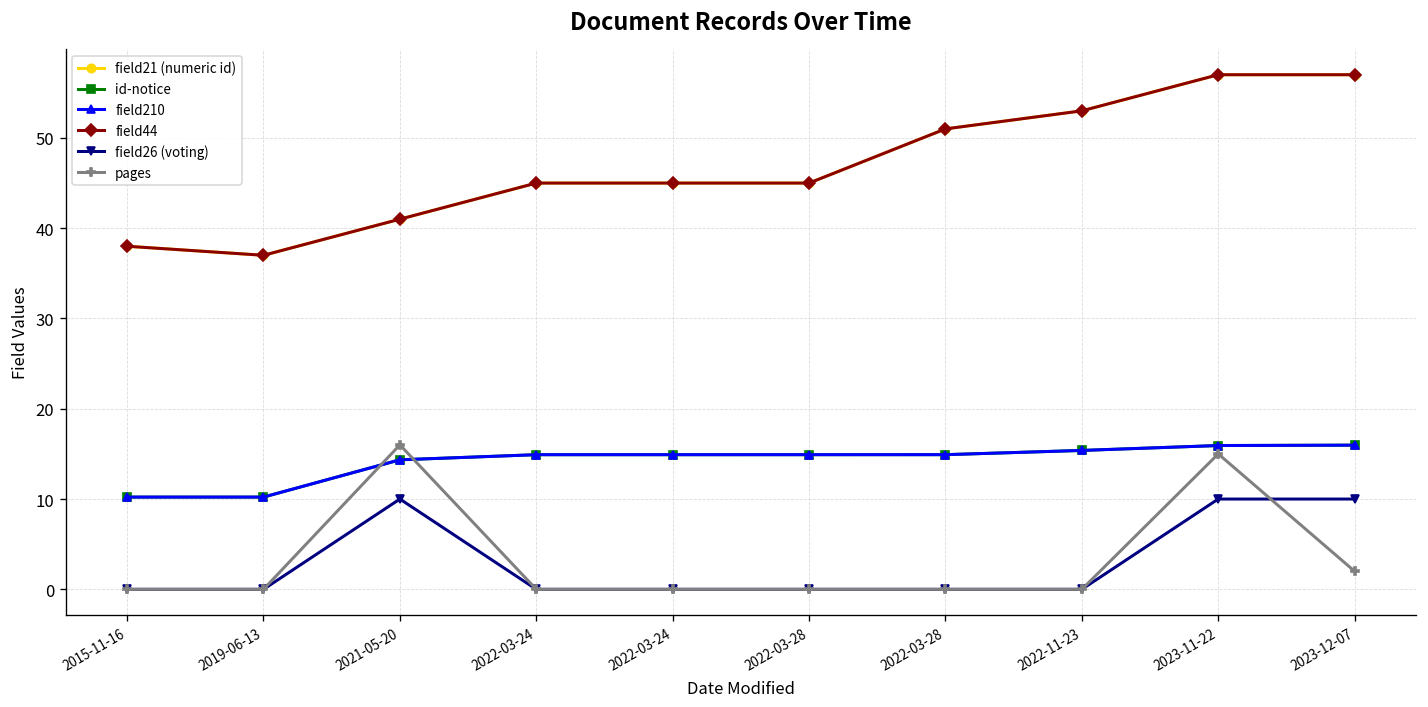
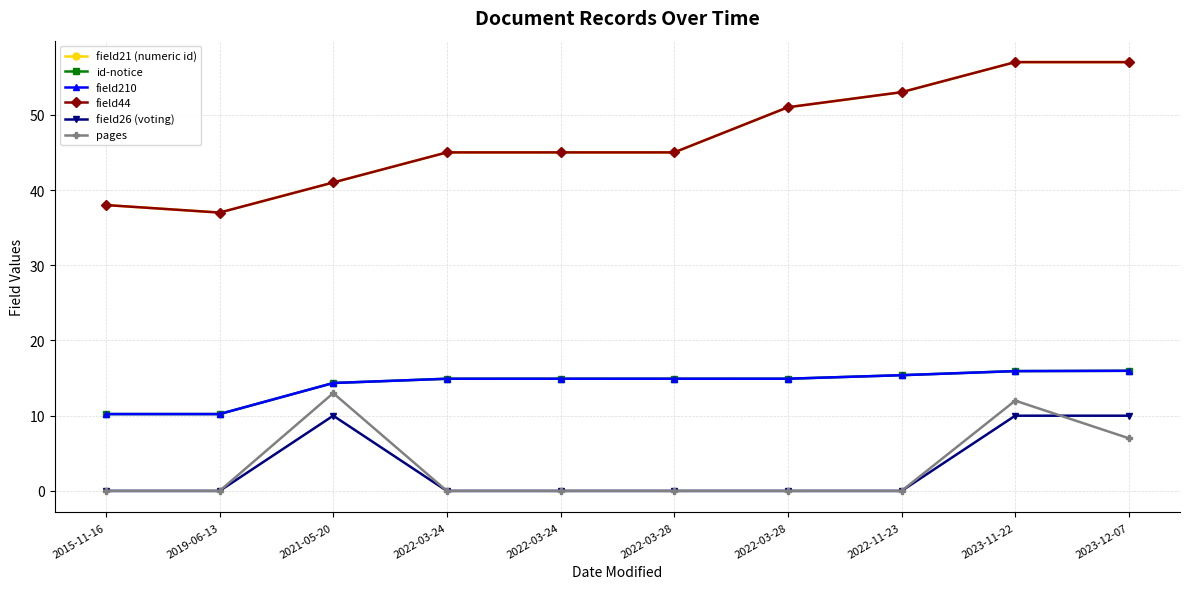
  {
    "field44": {
      "2015-11-16": 38,
      "2019-06-13": 37,
      "2021-05-20": 41,
      "2022-11-23": 53,
      "2023-11-22": 57,
      "2023-12-07": 57
    },
    "field210": {
      "2015-11-16": 10,
      "2019-06-13": 10,
      "2021-05-20": 14,
      "2022-11-23": 15,
      "2023-11-22": 16,
      "2023-12-07": 16
    },
    "field26 (voting)": {
      "2021-05-20": 10,
      "2023-11-22": 10,
      "2023-12-07": 10
    },
    "pages": {
-     "2021-05-20": 16,
-     "2023-11-22": 15,
-     "2023-12-07": 2
+     "2021-05-20": 13,
+     "2023-11-22": 12,
+     "2023-12-07": 7
    }
  }
